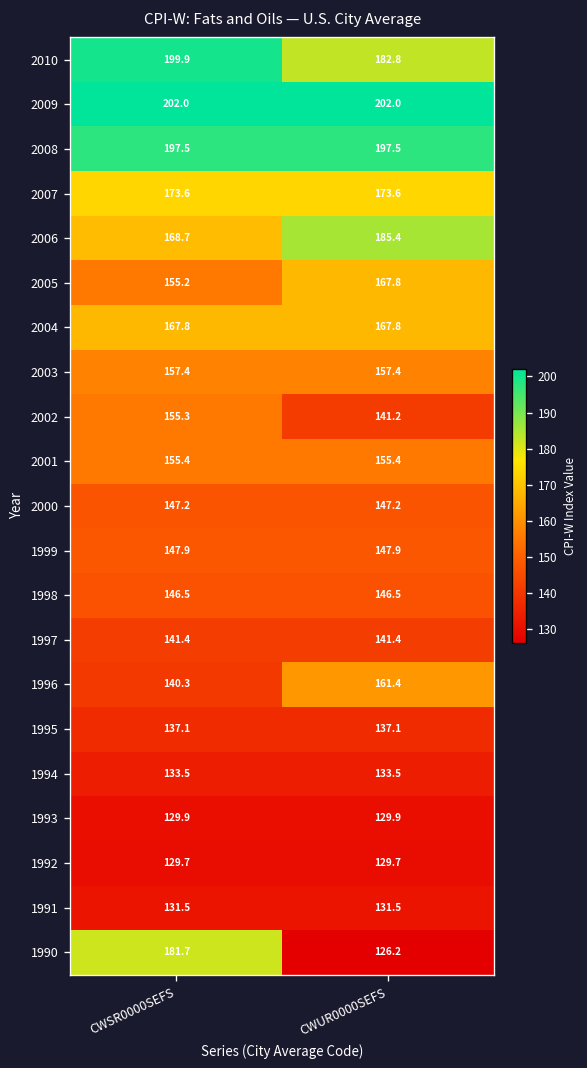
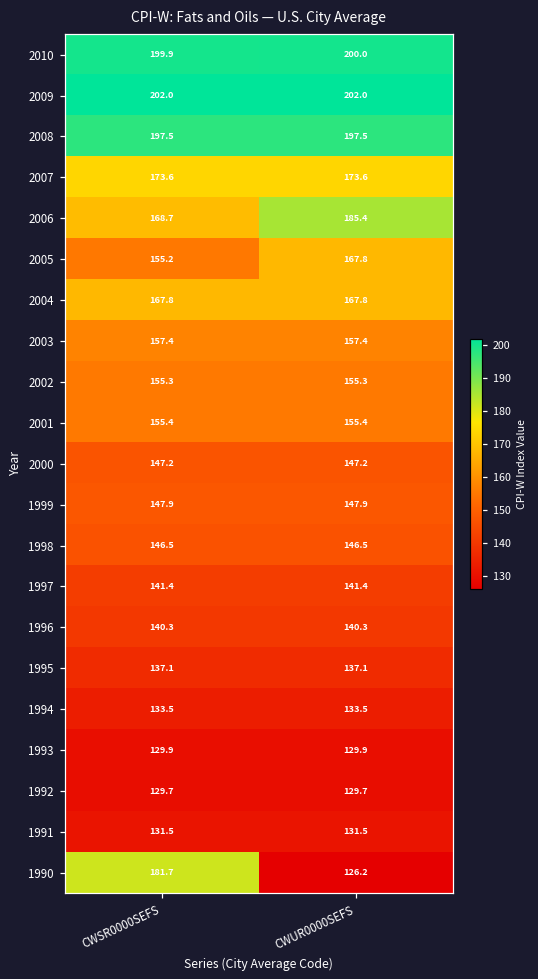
  {
    "2010": {
      "CWSR0000SEFS": 199.9,
-     "CWUR0000SEFS": 182.8
+     "CWUR0000SEFS": 200.0
    },
    "2009": {
      "CWSR0000SEFS": 202.0,
      "CWUR0000SEFS": 202.0
    },
    "2008": {
      "CWSR0000SEFS": 197.5,
      "CWUR0000SEFS": 197.5
    },
    "2007": {
      "CWSR0000SEFS": 173.6,
      "CWUR0000SEFS": 173.6
    },
    "2006": {
      "CWSR0000SEFS": 168.7,
      "CWUR0000SEFS": 185.4
    },
    "2005": {
      "CWSR0000SEFS": 155.2,
      "CWUR0000SEFS": 167.8
    },
    "2004": {
      "CWSR0000SEFS": 167.8,
      "CWUR0000SEFS": 167.8
    },
    "2003": {
      "CWSR0000SEFS": 157.4,
      "CWUR0000SEFS": 157.4
    },
    "2002": {
      "CWSR0000SEFS": 155.3,
-     "CWUR0000SEFS": 141.2
+     "CWUR0000SEFS": 155.3
    },
    "2001": {
      "CWSR0000SEFS": 155.4,
      "CWUR0000SEFS": 155.4
    },
    "2000": {
      "CWSR0000SEFS": 147.2,
      "CWUR0000SEFS": 147.2
    },
    "1999": {
      "CWSR0000SEFS": 147.9,
      "CWUR0000SEFS": 147.9
    },
    "1998": {
      "CWSR0000SEFS": 146.5,
      "CWUR0000SEFS": 146.5
    },
    "1997": {
      "CWSR0000SEFS": 141.4,
      "CWUR0000SEFS": 141.4
    },
    "1996": {
      "CWSR0000SEFS": 140.3,
-     "CWUR0000SEFS": 161.4
+     "CWUR0000SEFS": 140.3
    },
    "1995": {
      "CWSR0000SEFS": 137.1,
      "CWUR0000SEFS": 137.1
    },
    "1994": {
      "CWSR0000SEFS": 133.5,
      "CWUR0000SEFS": 133.5
    },
    "1993": {
      "CWSR0000SEFS": 129.9,
      "CWUR0000SEFS": 129.9
    },
    "1992": {
      "CWSR0000SEFS": 129.7,
      "CWUR0000SEFS": 129.7
    },
    "1991": {
      "CWSR0000SEFS": 131.5,
      "CWUR0000SEFS": 131.5
    },
    "1990": {
      "CWSR0000SEFS": 181.7,
      "CWUR0000SEFS": 126.2
    }
  }
